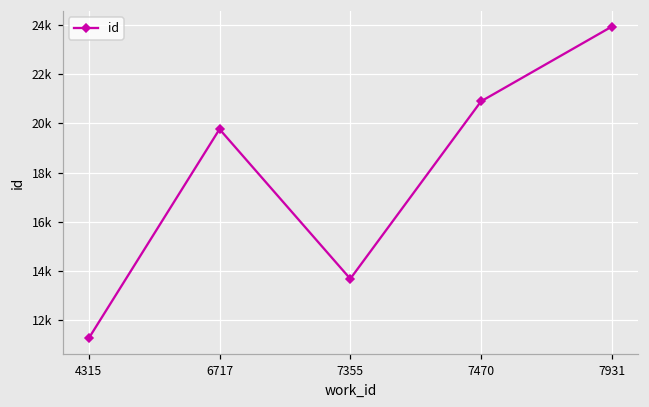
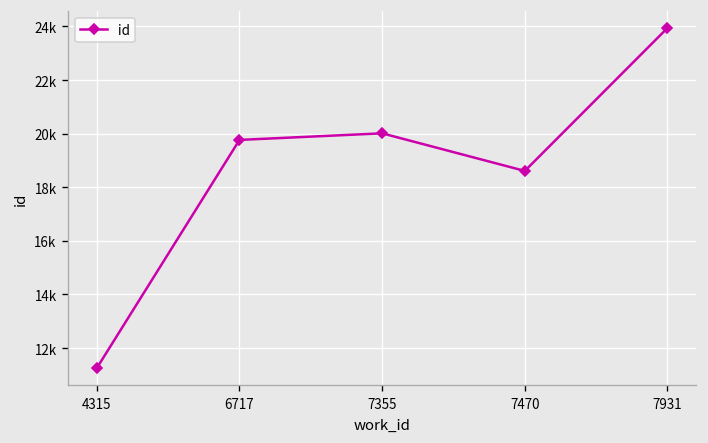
  {
    "4315": 11300,
    "6717": 19800,
-   "7355": 13700,
-   "7470": 20900,
+   "7355": 20000,
+   "7470": 18600,
    "7931": 23900
  }
